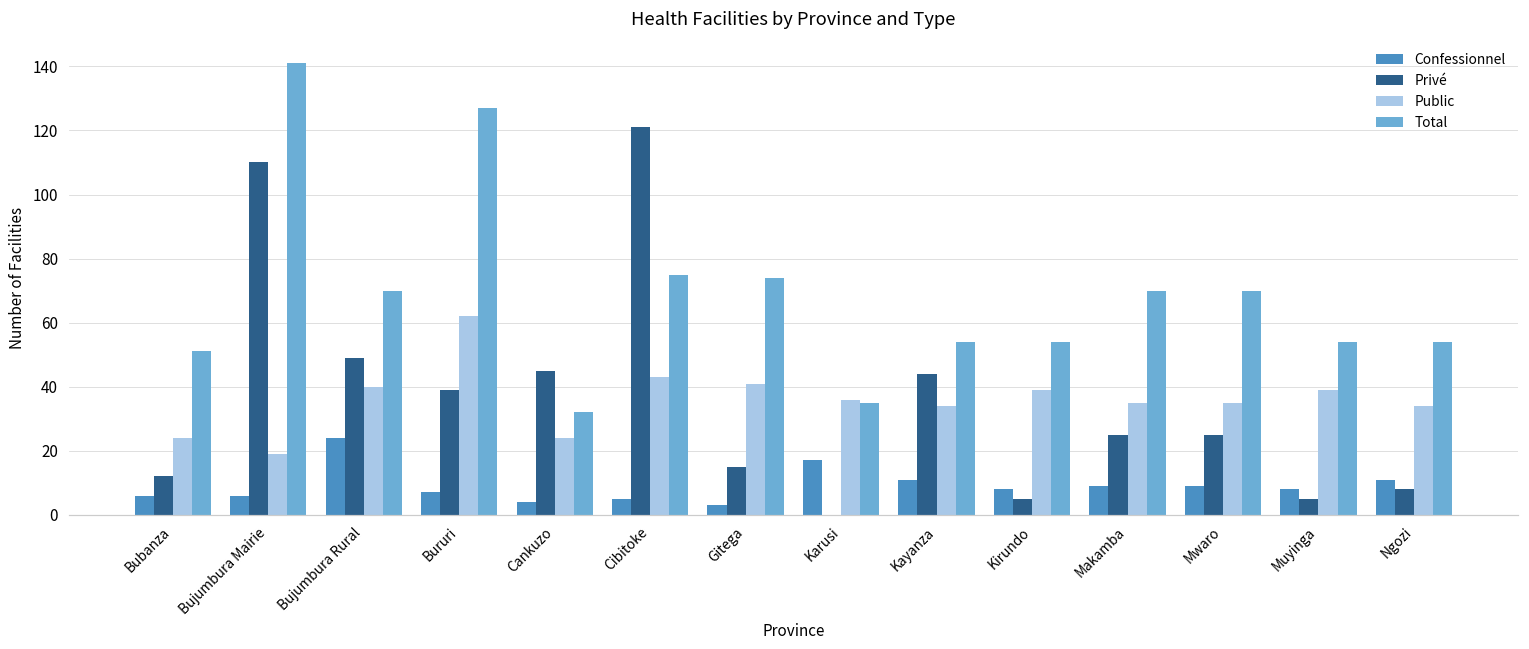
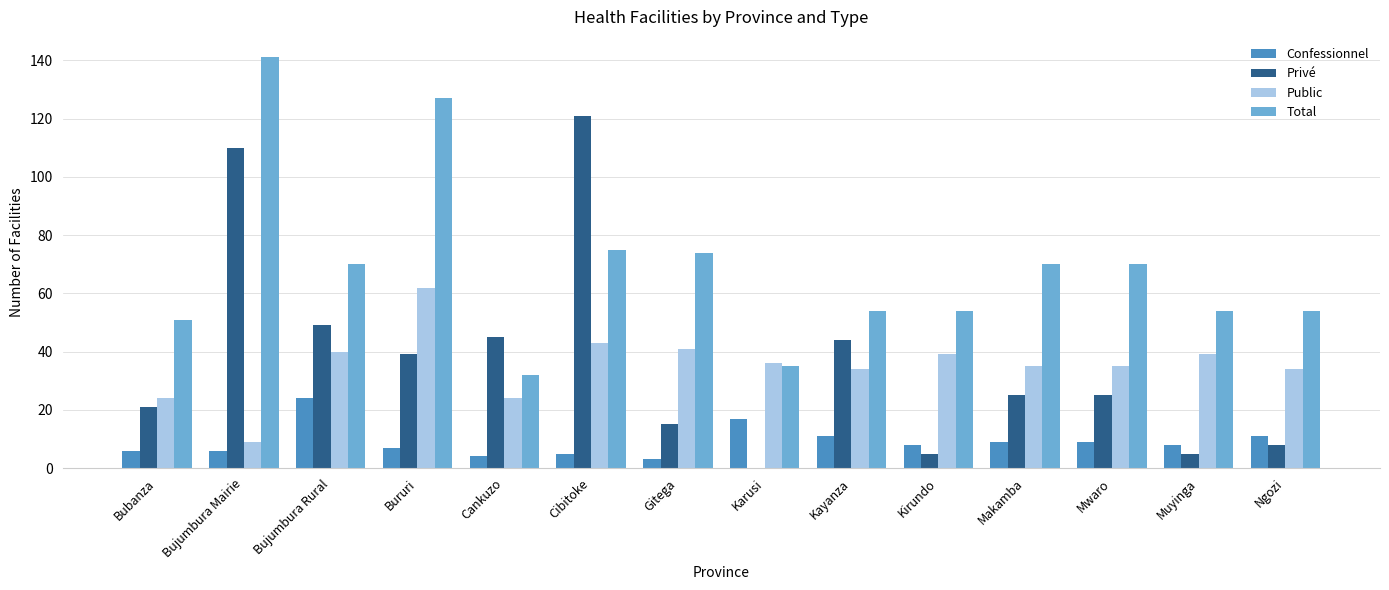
  {
    "Privé": {
-     "Bubanza": 12,
+     "Bubanza": 21,
      "Bujumbura Mairie": 110,
      "Bujumbura Rural": 49,
      "Bururi": 39,
      "Cankuzo": 45,
      "Cibitoke": 121,
      "Gitega": 15,
      "Karusi": 0,
      "Kayanza": 44,
      "Kirundo": 5,
      "Makamba": 25,
      "Mwaro": 25,
      "Muyinga": 5,
      "Ngozi": 8
    },
    "Public": {
      "Bubanza": 24,
-     "Bujumbura Mairie": 19,
+     "Bujumbura Mairie": 9,
      "Bujumbura Rural": 40,
      "Bururi": 62,
      "Cankuzo": 24,
      "Cibitoke": 43,
      "Gitega": 41,
      "Karusi": 36,
      "Kayanza": 34,
      "Kirundo": 39,
      "Makamba": 35,
      "Mwaro": 35,
      "Muyinga": 39,
      "Ngozi": 34
    }
  }
